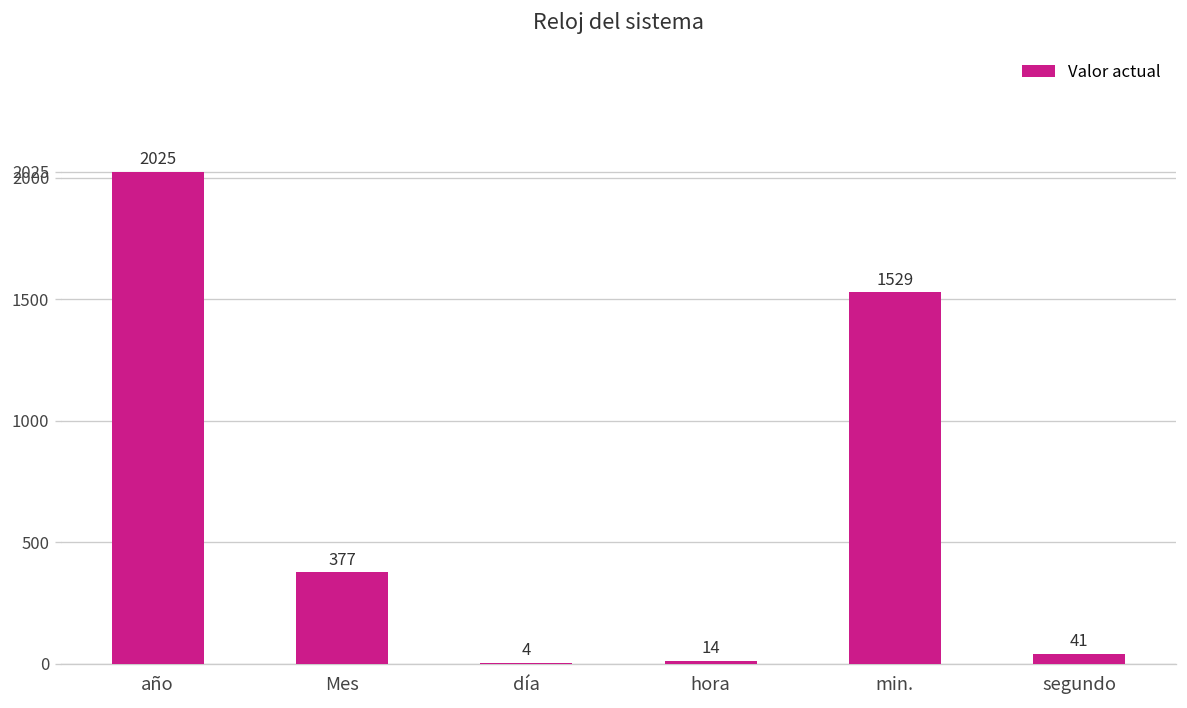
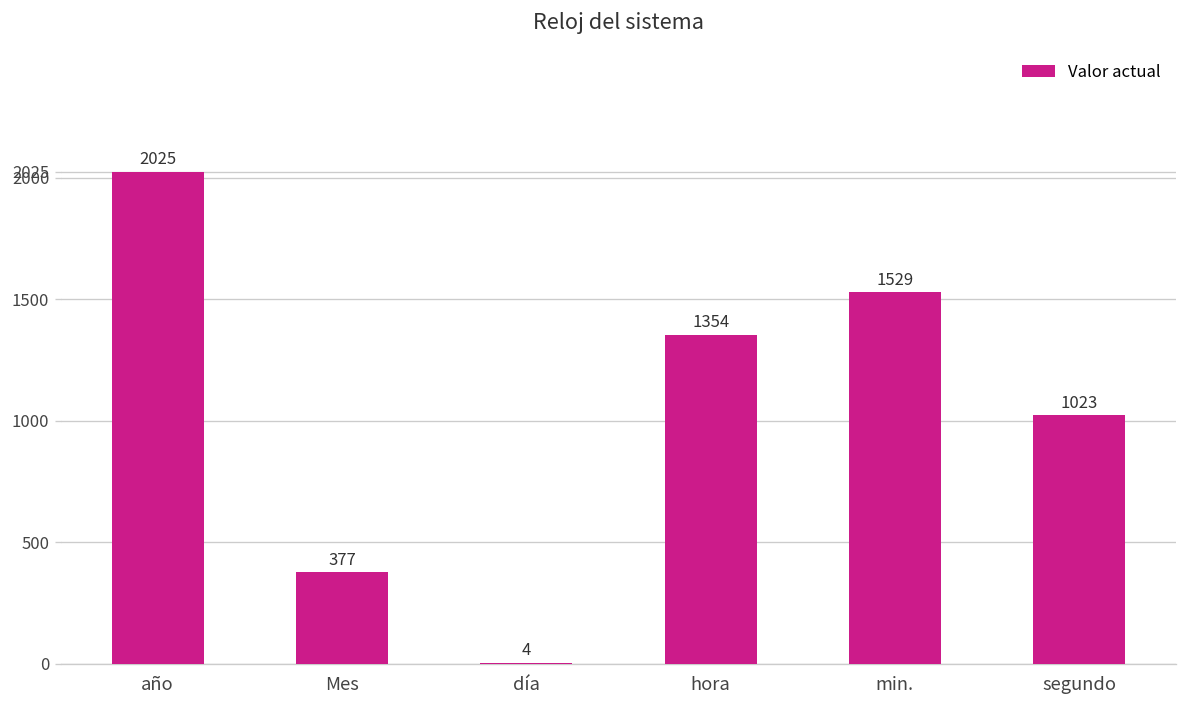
  {
    "año": 2025,
    "Mes": 377,
    "día": 4,
-   "hora": 14,
+   "hora": 1354,
    "min.": 1529,
-   "segundo": 41
+   "segundo": 1023
  }
